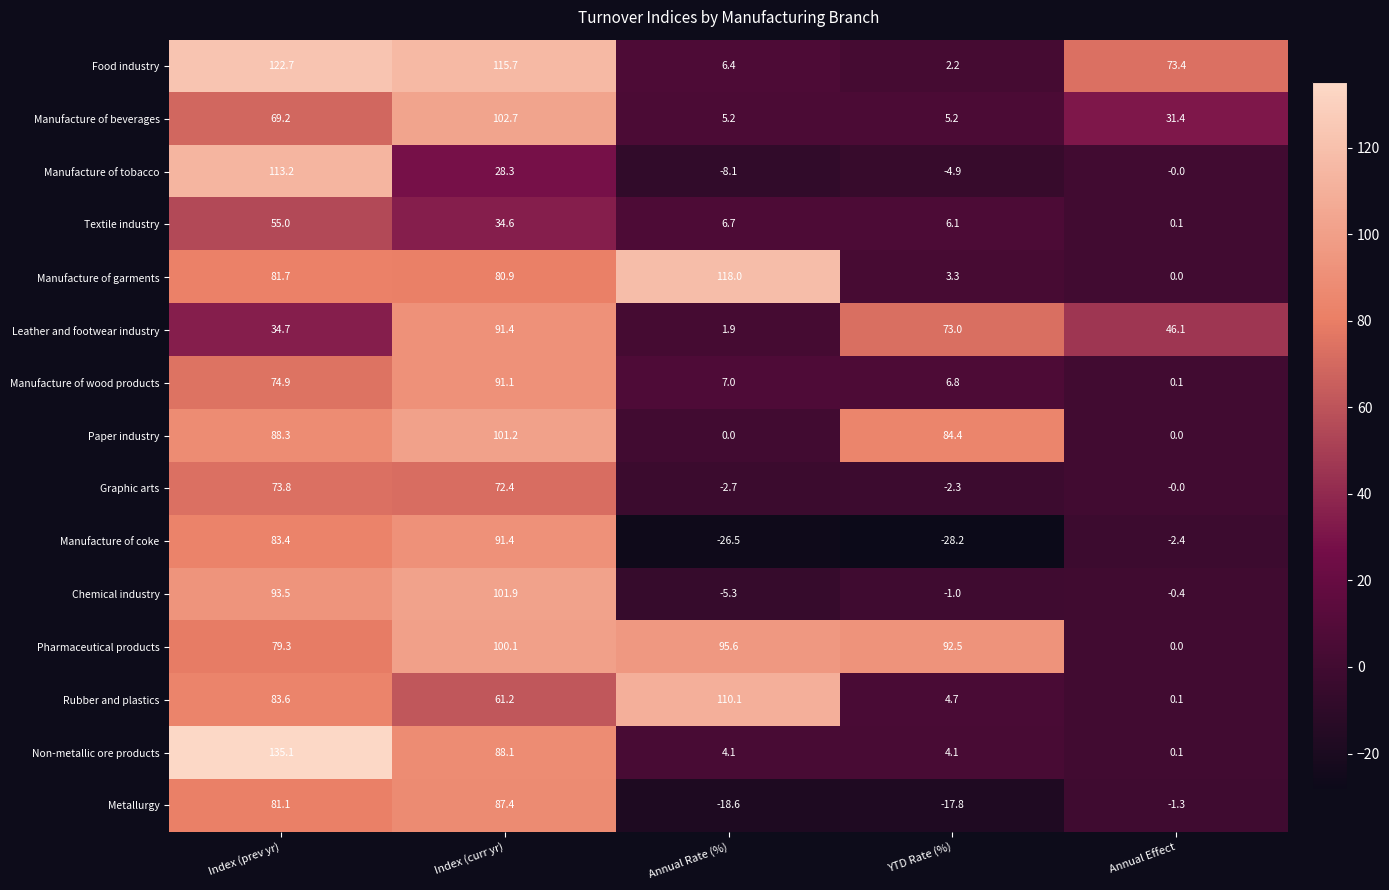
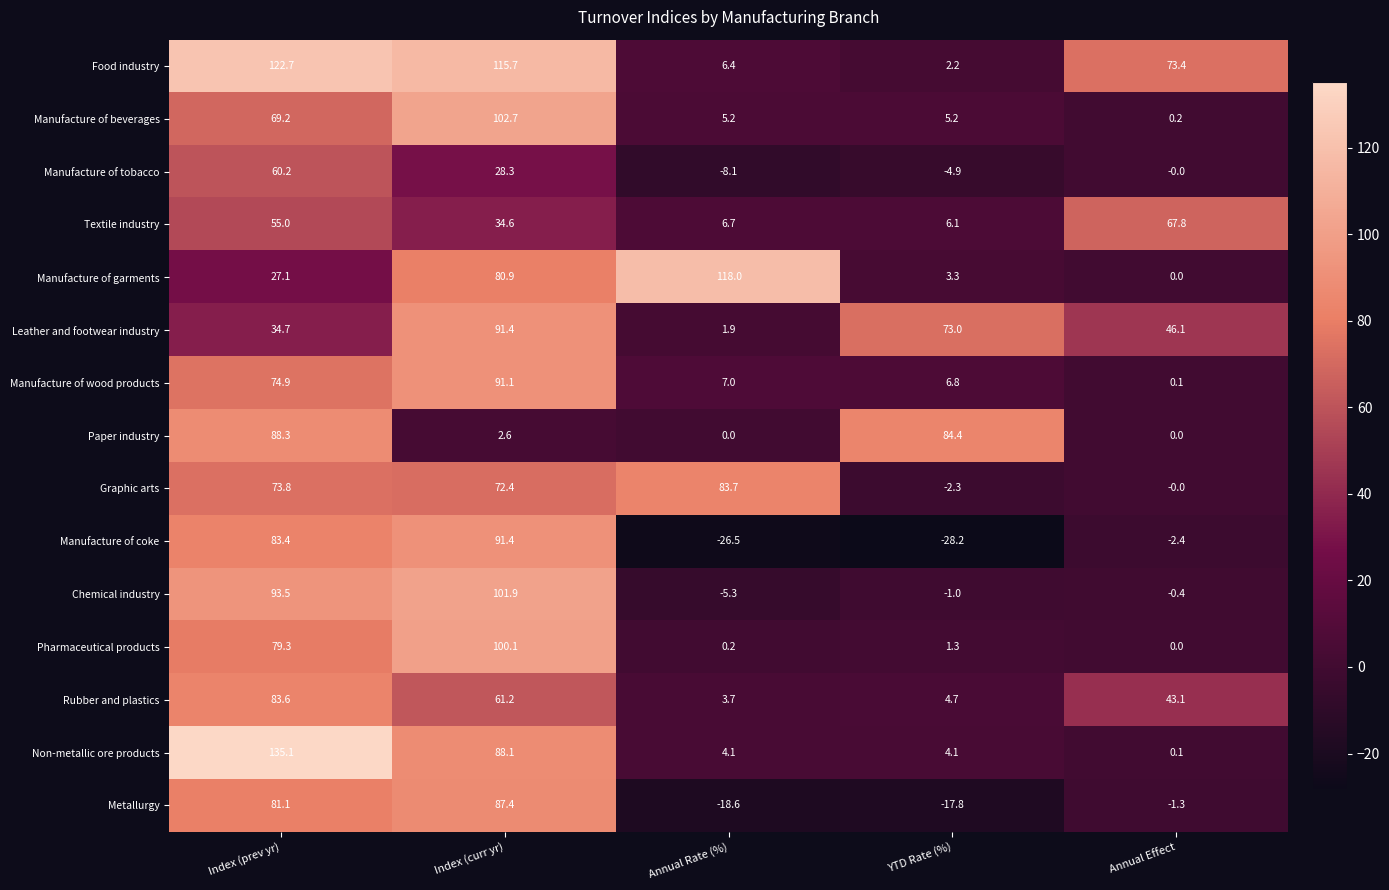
  {
    "Food industry": {
      "Index (prev yr)": 122.7,
      "Index (curr yr)": 115.7,
      "Annual Rate (%)": 6.4,
      "YTD Rate (%)": 2.2,
      "Annual Effect": 73.4
    },
    "Manufacture of beverages": {
      "Index (prev yr)": 69.2,
      "Index (curr yr)": 102.7,
      "Annual Rate (%)": 5.2,
      "YTD Rate (%)": 5.2,
-     "Annual Effect": 31.4
+     "Annual Effect": 0.2
    },
    "Manufacture of tobacco": {
-     "Index (prev yr)": 113.2,
+     "Index (prev yr)": 60.2,
      "Index (curr yr)": 28.3,
      "Annual Rate (%)": -8.1,
      "YTD Rate (%)": -4.9,
      "Annual Effect": -0.0
    },
    "Textile industry": {
      "Index (prev yr)": 55.0,
      "Index (curr yr)": 34.6,
      "Annual Rate (%)": 6.7,
      "YTD Rate (%)": 6.1,
-     "Annual Effect": 0.1
+     "Annual Effect": 67.8
    },
    "Manufacture of garments": {
-     "Index (prev yr)": 81.7,
+     "Index (prev yr)": 27.1,
      "Index (curr yr)": 80.9,
      "Annual Rate (%)": 118.0,
      "YTD Rate (%)": 3.3,
      "Annual Effect": 0.0
    },
    "Leather and footwear industry": {
      "Index (prev yr)": 34.7,
      "Index (curr yr)": 91.4,
      "Annual Rate (%)": 1.9,
      "YTD Rate (%)": 73.0,
      "Annual Effect": 46.1
    },
    "Manufacture of wood products": {
      "Index (prev yr)": 74.9,
      "Index (curr yr)": 91.1,
      "Annual Rate (%)": 7.0,
      "YTD Rate (%)": 6.8,
      "Annual Effect": 0.1
    },
    "Paper industry": {
      "Index (prev yr)": 88.3,
-     "Index (curr yr)": 101.2,
+     "Index (curr yr)": 2.6,
      "Annual Rate (%)": 0.0,
      "YTD Rate (%)": 84.4,
      "Annual Effect": 0.0
    },
    "Graphic arts": {
      "Index (prev yr)": 73.8,
      "Index (curr yr)": 72.4,
-     "Annual Rate (%)": -2.7,
+     "Annual Rate (%)": 83.7,
      "YTD Rate (%)": -2.3,
      "Annual Effect": -0.0
    },
    "Manufacture of coke": {
      "Index (prev yr)": 83.4,
      "Index (curr yr)": 91.4,
      "Annual Rate (%)": -26.5,
      "YTD Rate (%)": -28.2,
      "Annual Effect": -2.4
    },
    "Chemical industry": {
      "Index (prev yr)": 93.5,
      "Index (curr yr)": 101.9,
      "Annual Rate (%)": -5.3,
      "YTD Rate (%)": -1.0,
      "Annual Effect": -0.4
    },
    "Pharmaceutical products": {
      "Index (prev yr)": 79.3,
      "Index (curr yr)": 100.1,
-     "Annual Rate (%)": 95.6,
-     "YTD Rate (%)": 92.5,
+     "Annual Rate (%)": 0.2,
+     "YTD Rate (%)": 1.3,
      "Annual Effect": 0.0
    },
    "Rubber and plastics": {
      "Index (prev yr)": 83.6,
      "Index (curr yr)": 61.2,
-     "Annual Rate (%)": 110.1,
+     "Annual Rate (%)": 3.7,
      "YTD Rate (%)": 4.7,
-     "Annual Effect": 0.1
+     "Annual Effect": 43.1
    },
    "Non-metallic ore products": {
      "Index (prev yr)": 135.1,
      "Index (curr yr)": 88.1,
      "Annual Rate (%)": 4.1,
      "YTD Rate (%)": 4.1,
      "Annual Effect": 0.1
    },
    "Metallurgy": {
      "Index (prev yr)": 81.1,
      "Index (curr yr)": 87.4,
      "Annual Rate (%)": -18.6,
      "YTD Rate (%)": -17.8,
      "Annual Effect": -1.3
    }
  }
